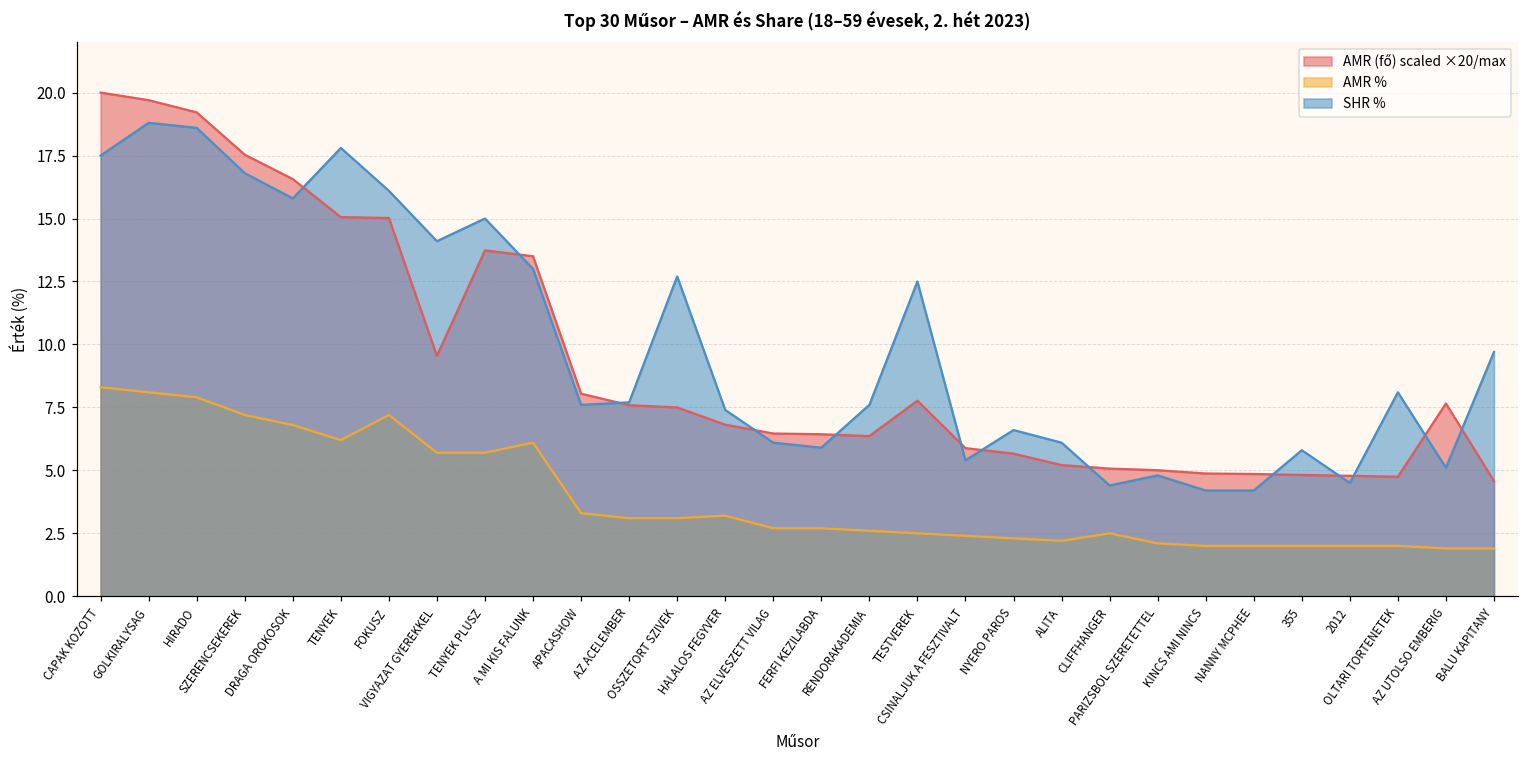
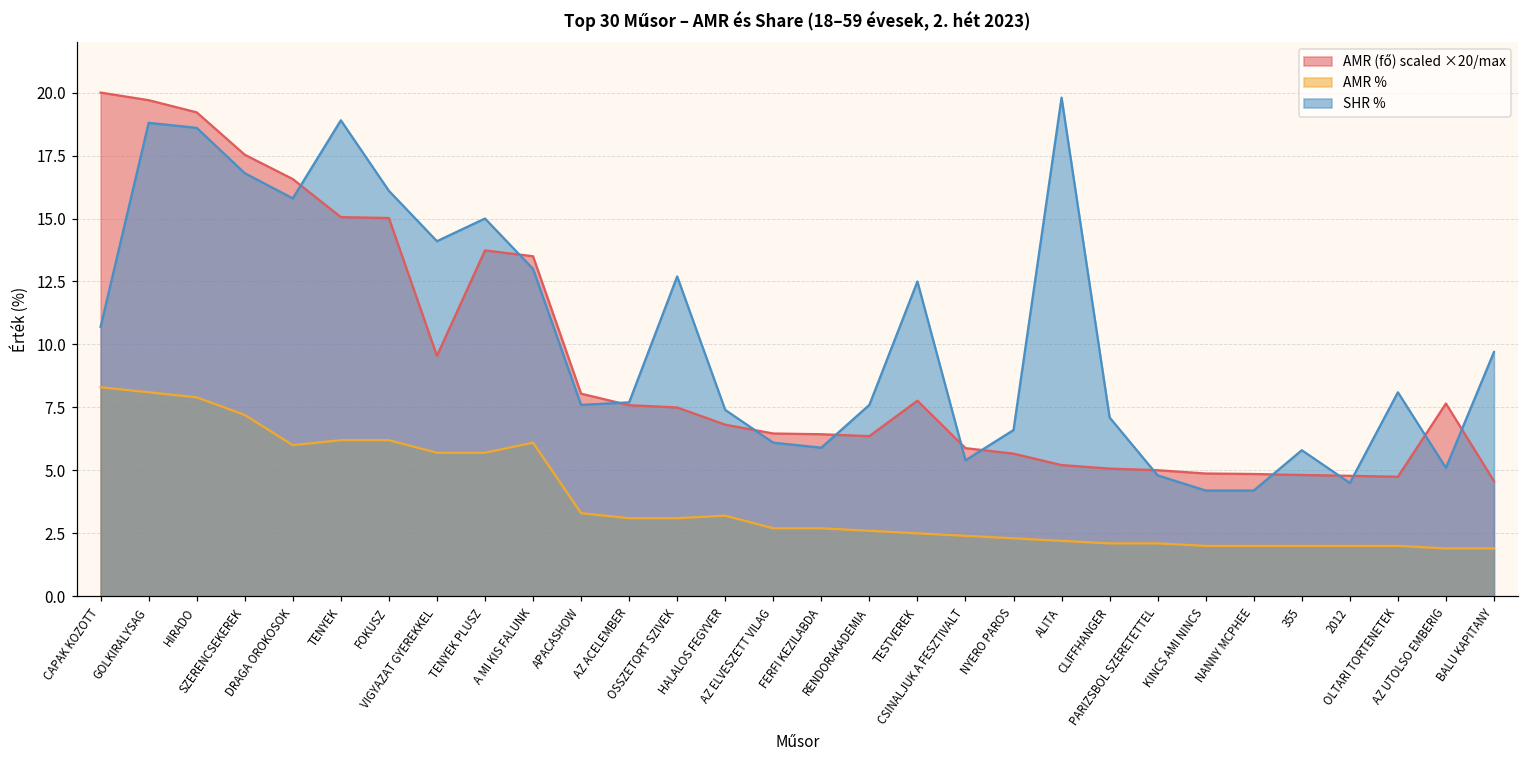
  {
    "AMR (fő) scaled ×20/max": {
      "CAPAK KOZOTT": 20.0,
      "GOLKIRALYSAG": 19.7,
      "HIRADO": 19.2,
      "SZERENCSEKEREK": 17.5,
      "DRAGA OROKOSOK": 16.6,
      "TENYEK": 15.1,
      "FOKUSZ": 15.0,
      "VIGYAZAT GYEREKKEL": 9.5,
      "TENYEK PLUSZ": 13.7,
      "A MI KIS FALUNK": 13.5,
      "APACASHOW": 8.0,
      "AZ ACELEMBER": 7.6,
      "OSSZETORT SZIVEK": 7.5,
      "HALALOS FEGYVER": 6.8,
      "AZ ELVESZETT VILAG": 6.5,
      "FERFI KEZILABDA": 6.4,
      "RENDORAKADEMIA": 6.4,
      "TESTVEREK": 7.8,
      "CSINALJUK A FESZTIVALT": 5.9,
      "NYERO PAROS": 5.7,
      "ALITA": 5.2,
      "CLIFFHANGER": 5.1,
      "PARIZSBOL SZERETETTEL": 5.0,
      "KINCS AMI NINCS": 4.9,
      "NANNY MCPHEE": 4.9,
      "355": 4.8,
      "2012": 4.8,
      "OLTARI TORTENETEK": 4.7,
      "AZ UTOLSO EMBERIG": 7.7,
      "BALU KAPITANY": 4.6
    },
    "AMR %": {
      "CAPAK KOZOTT": 8.3,
      "GOLKIRALYSAG": 8.1,
      "HIRADO": 7.9,
      "SZERENCSEKEREK": 7.2,
-     "DRAGA OROKOSOK": 6.8,
+     "DRAGA OROKOSOK": 6.0,
      "TENYEK": 6.2,
-     "FOKUSZ": 7.2,
+     "FOKUSZ": 6.2,
      "VIGYAZAT GYEREKKEL": 5.7,
      "TENYEK PLUSZ": 5.7,
      "A MI KIS FALUNK": 6.1,
      "APACASHOW": 3.3,
      "AZ ACELEMBER": 3.1,
      "OSSZETORT SZIVEK": 3.1,
      "HALALOS FEGYVER": 3.2,
      "AZ ELVESZETT VILAG": 2.7,
      "FERFI KEZILABDA": 2.7,
      "RENDORAKADEMIA": 2.6,
      "TESTVEREK": 2.5,
      "CSINALJUK A FESZTIVALT": 2.4,
      "NYERO PAROS": 2.3,
      "ALITA": 2.2,
-     "CLIFFHANGER": 2.5,
+     "CLIFFHANGER": 2.1,
      "PARIZSBOL SZERETETTEL": 2.1,
      "KINCS AMI NINCS": 2.0,
      "NANNY MCPHEE": 2.0,
      "355": 2.0,
      "2012": 2.0,
      "OLTARI TORTENETEK": 2.0,
      "AZ UTOLSO EMBERIG": 1.9,
      "BALU KAPITANY": 1.9
    },
    "SHR %": {
-     "CAPAK KOZOTT": 17.5,
+     "CAPAK KOZOTT": 10.7,
      "GOLKIRALYSAG": 18.8,
      "HIRADO": 18.6,
      "SZERENCSEKEREK": 16.8,
      "DRAGA OROKOSOK": 15.8,
-     "TENYEK": 17.8,
+     "TENYEK": 18.9,
      "FOKUSZ": 16.1,
      "VIGYAZAT GYEREKKEL": 14.1,
      "TENYEK PLUSZ": 15.0,
      "A MI KIS FALUNK": 13.0,
      "APACASHOW": 7.6,
      "AZ ACELEMBER": 7.7,
      "OSSZETORT SZIVEK": 12.7,
      "HALALOS FEGYVER": 7.4,
      "AZ ELVESZETT VILAG": 6.1,
      "FERFI KEZILABDA": 5.9,
      "RENDORAKADEMIA": 7.6,
      "TESTVEREK": 12.5,
      "CSINALJUK A FESZTIVALT": 5.4,
      "NYERO PAROS": 6.6,
-     "ALITA": 6.1,
-     "CLIFFHANGER": 4.4,
+     "ALITA": 19.8,
+     "CLIFFHANGER": 7.1,
      "PARIZSBOL SZERETETTEL": 4.8,
      "KINCS AMI NINCS": 4.2,
      "NANNY MCPHEE": 4.2,
      "355": 5.8,
      "2012": 4.5,
      "OLTARI TORTENETEK": 8.1,
      "AZ UTOLSO EMBERIG": 5.1,
      "BALU KAPITANY": 9.7
    }
  }
